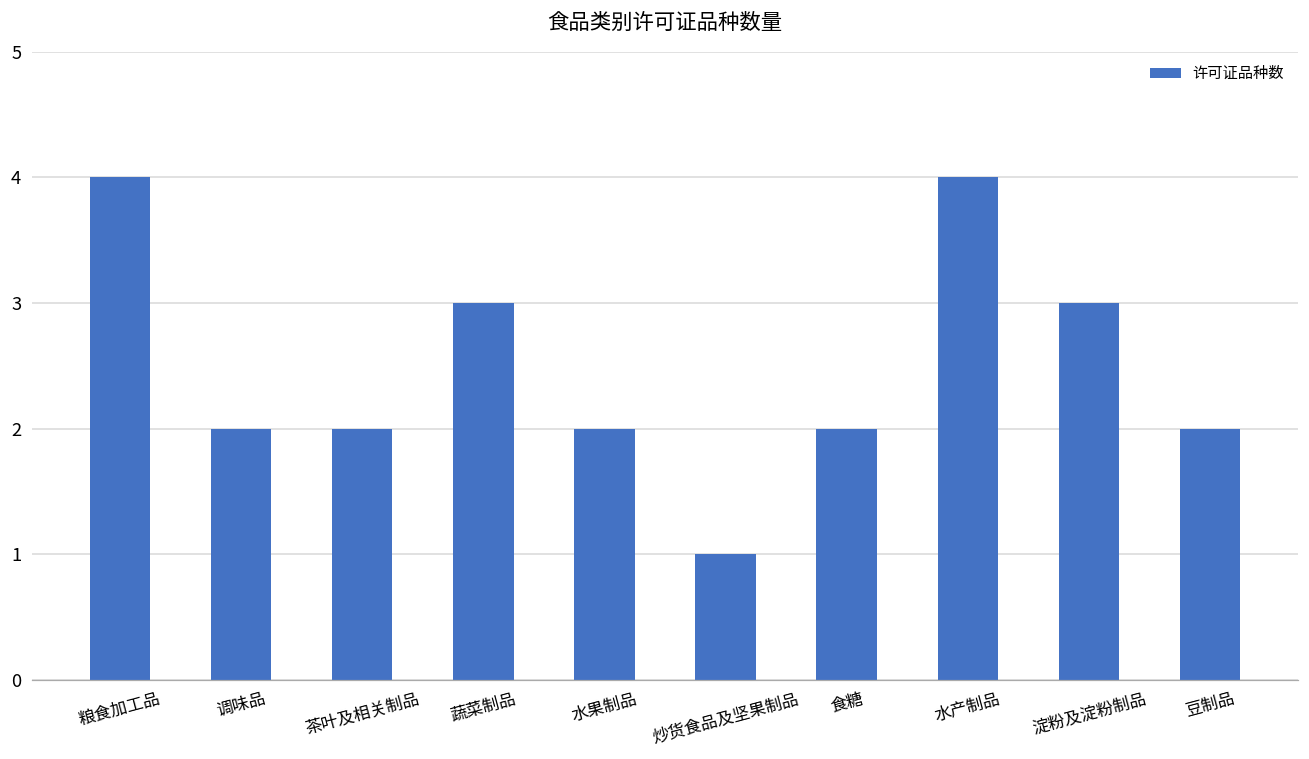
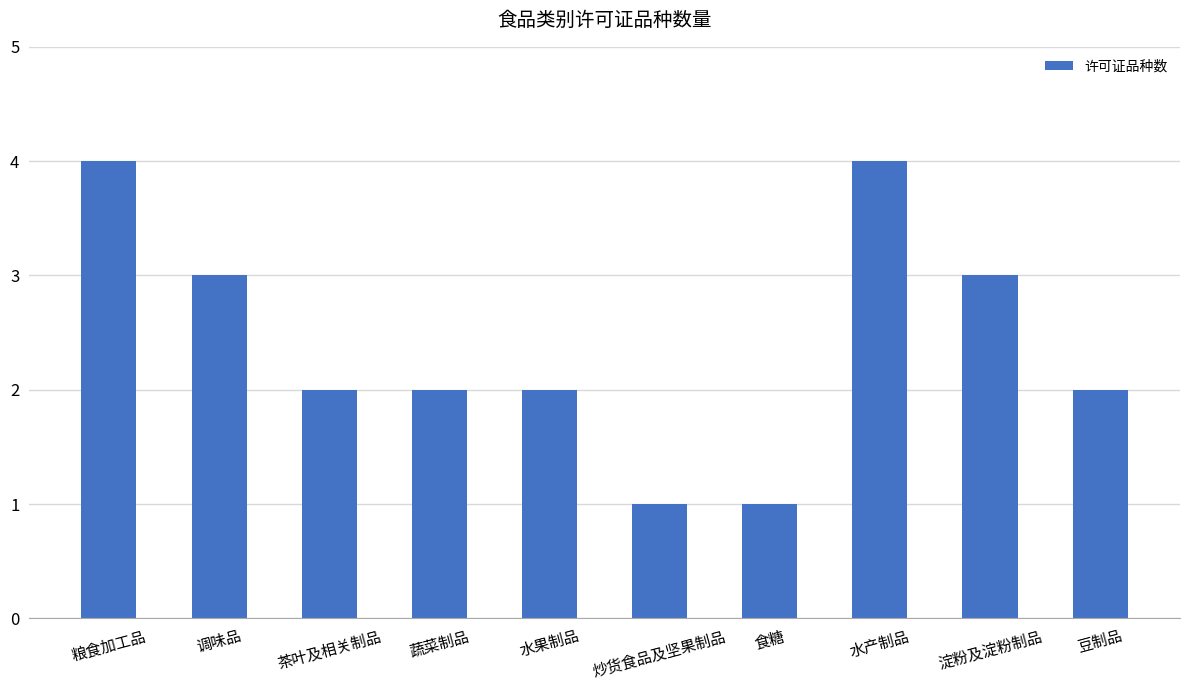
  {
    "粮食加工品": 4,
-   "调味品": 2,
+   "调味品": 3,
    "茶叶及相关制品": 2,
-   "蔬菜制品": 3,
+   "蔬菜制品": 2,
    "水果制品": 2,
    "炒货食品及坚果制品": 1,
-   "食糖": 2,
+   "食糖": 1,
    "水产制品": 4,
    "淀粉及淀粉制品": 3,
    "豆制品": 2
  }
